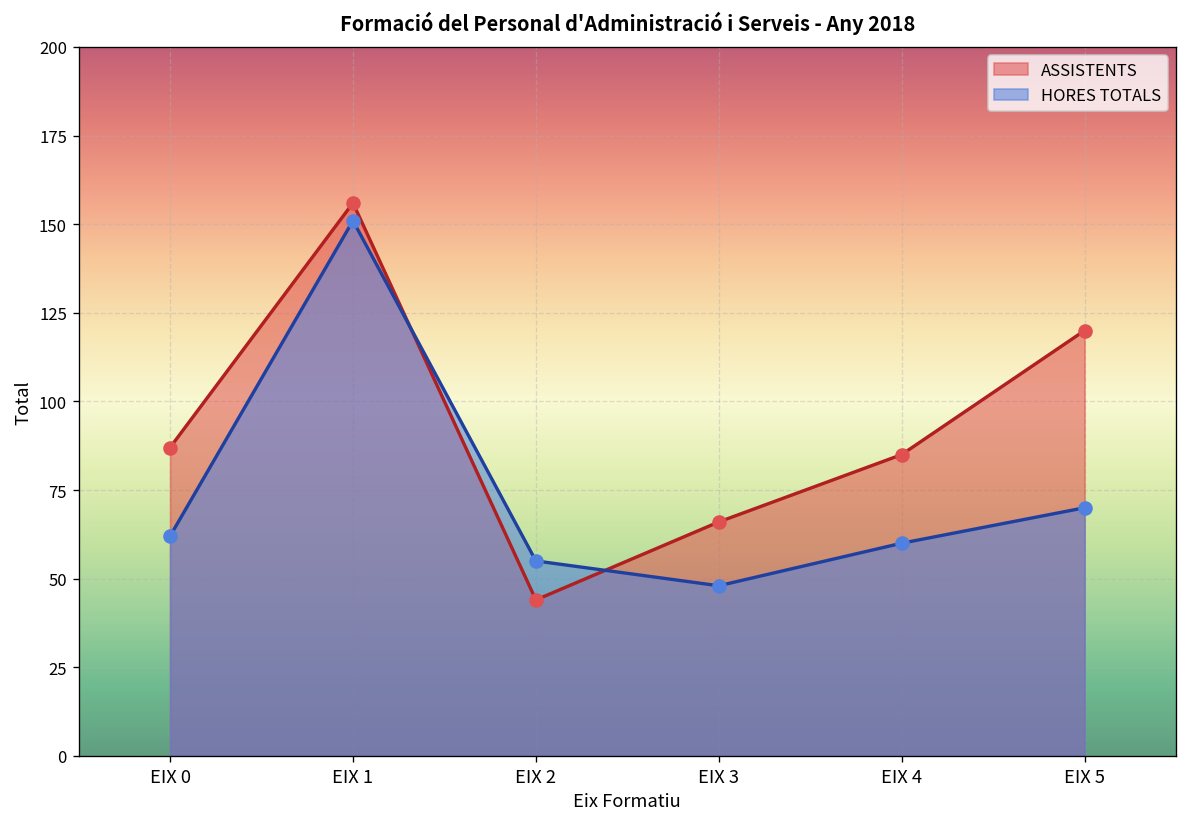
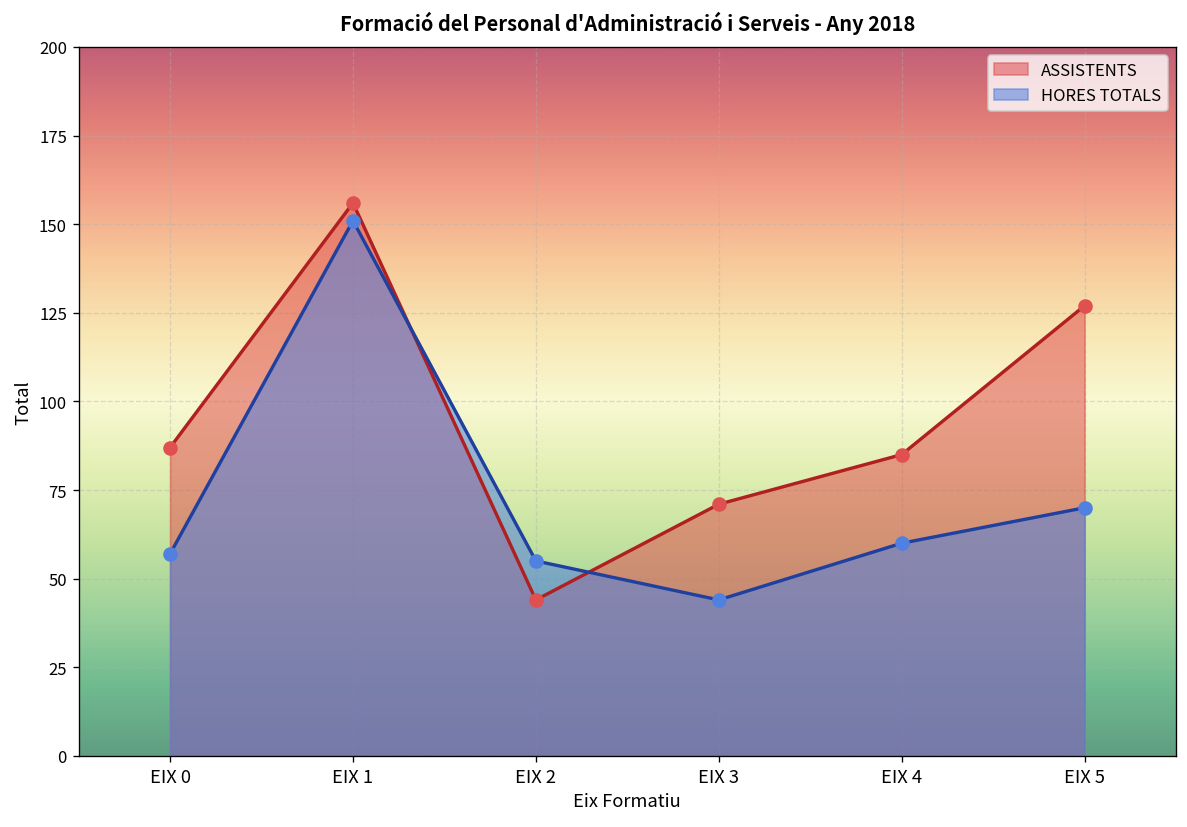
  {
    "ASSISTENTS": {
      "EIX 0": 87,
      "EIX 1": 156,
      "EIX 2": 44,
-     "EIX 3": 66,
+     "EIX 3": 71,
      "EIX 4": 85,
-     "EIX 5": 120
+     "EIX 5": 127
    },
    "HORES TOTALS": {
-     "EIX 0": 62,
+     "EIX 0": 57,
      "EIX 1": 151,
      "EIX 2": 55,
-     "EIX 3": 48,
+     "EIX 3": 44,
      "EIX 4": 60,
      "EIX 5": 70
    }
  }
